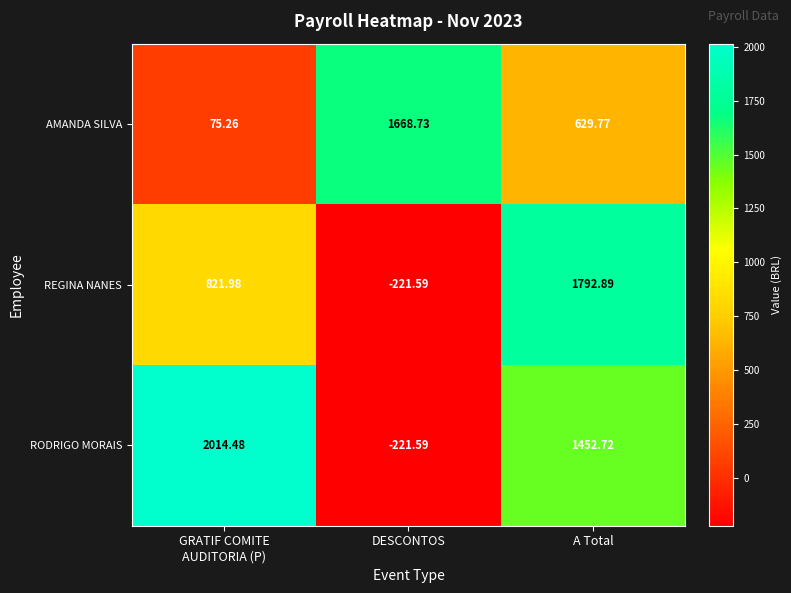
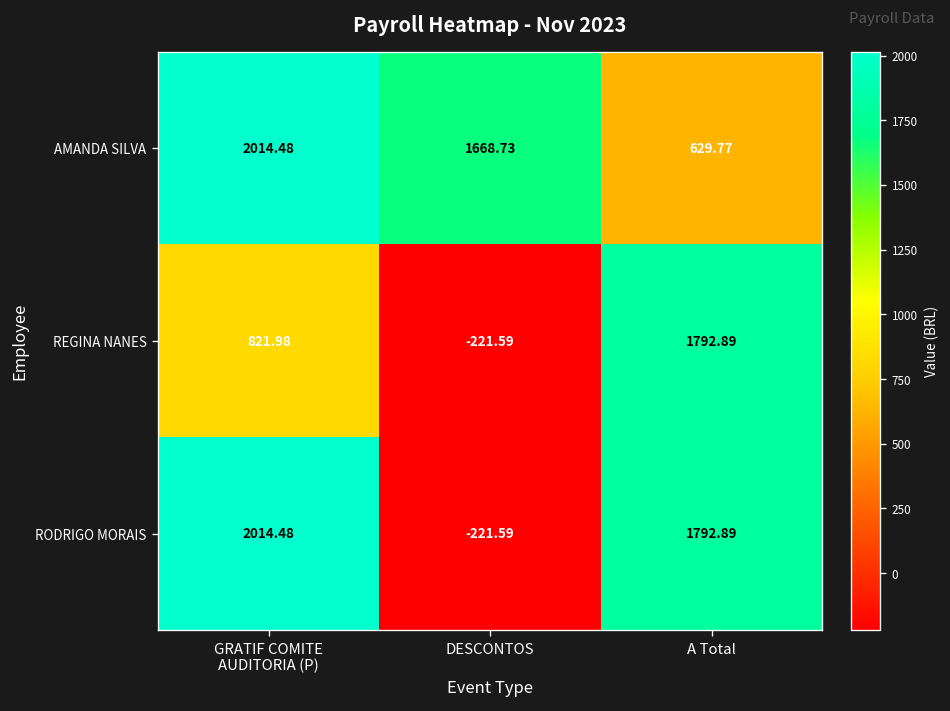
  {
    "AMANDA SILVA": {
-     "GRATIF COMITE AUDITORIA (P)": 75.26,
+     "GRATIF COMITE AUDITORIA (P)": 2014.48,
      "DESCONTOS": 1668.73,
      "A Total": 629.77
    },
    "REGINA NANES": {
      "GRATIF COMITE AUDITORIA (P)": 821.98,
      "DESCONTOS": -221.59,
      "A Total": 1792.89
    },
    "RODRIGO MORAIS": {
      "GRATIF COMITE AUDITORIA (P)": 2014.48,
      "DESCONTOS": -221.59,
-     "A Total": 1452.72
+     "A Total": 1792.89
    }
  }
